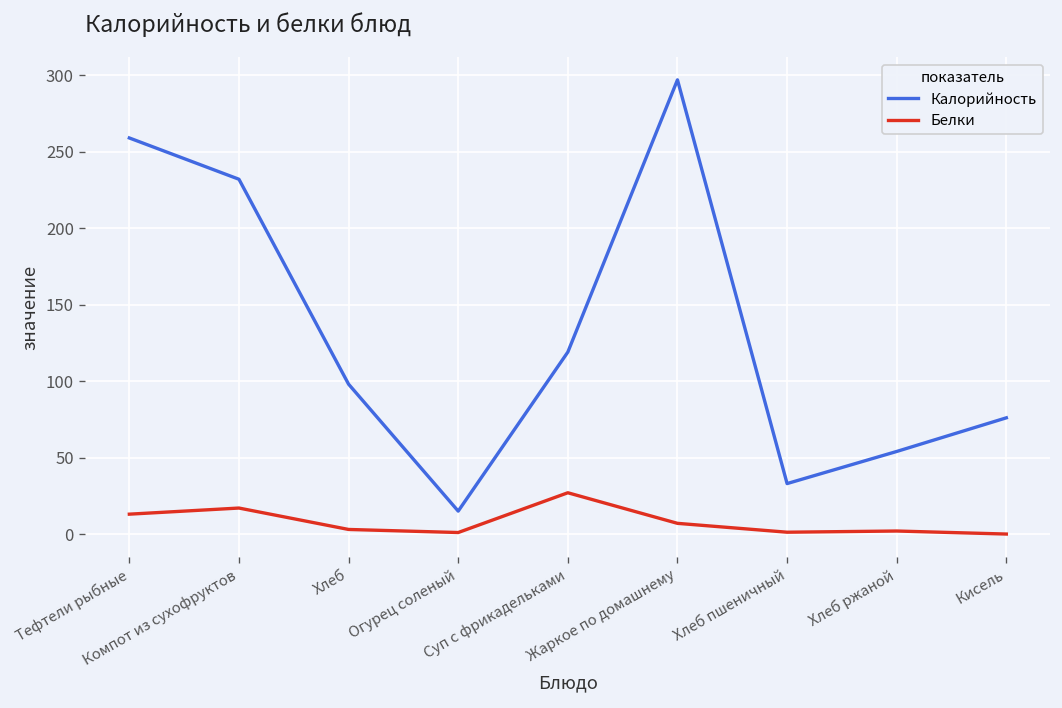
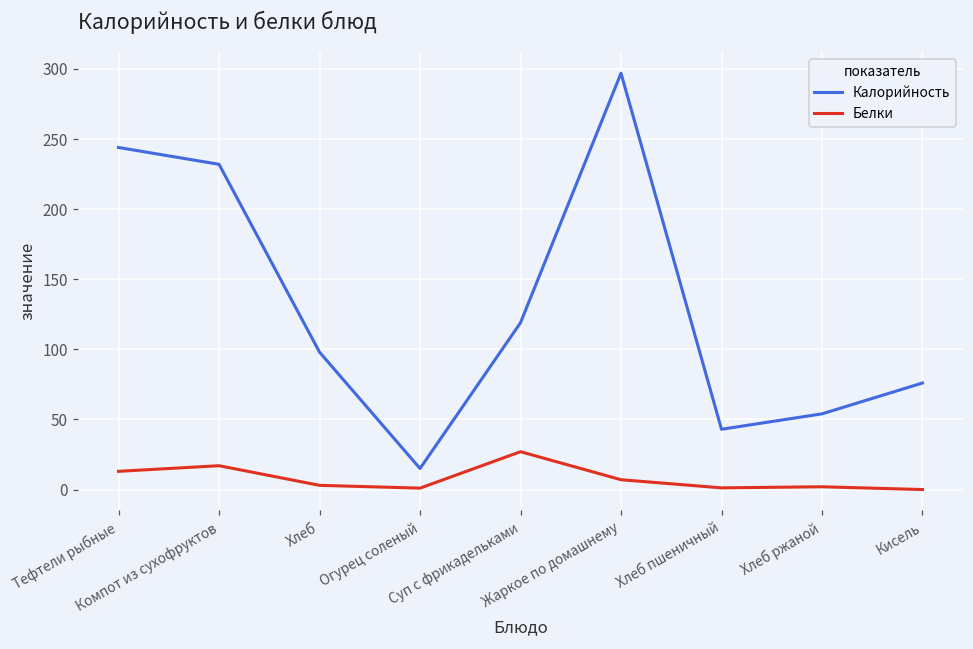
  {
    "Калорийность": {
-     "Тефтели рыбные": 259,
+     "Тефтели рыбные": 244,
      "Компот из сухофруктов": 232,
      "Хлеб": 98,
      "Огурец соленый": 15,
      "Суп с фрикадельками": 119,
      "Жаркое по домашнему": 297,
-     "Хлеб пшеничный": 33,
+     "Хлеб пшеничный": 43,
      "Хлеб ржаной": 54,
      "Кисель": 76
    },
    "Белки": {
      "Тефтели рыбные": 13,
      "Компот из сухофруктов": 17,
      "Хлеб": 3,
      "Огурец соленый": 1,
      "Суп с фрикадельками": 27,
      "Жаркое по домашнему": 7,
      "Хлеб пшеничный": 1,
      "Хлеб ржаной": 2,
      "Кисель": 0
    }
  }
